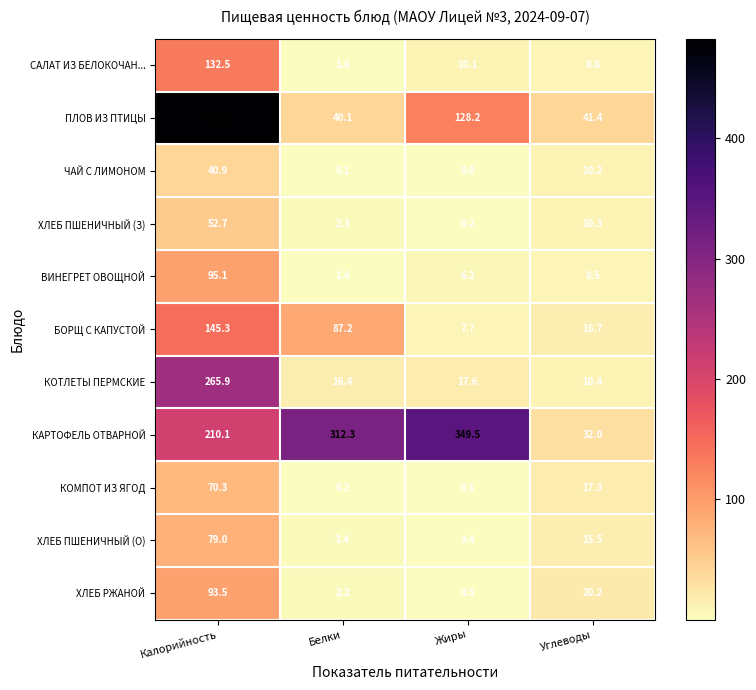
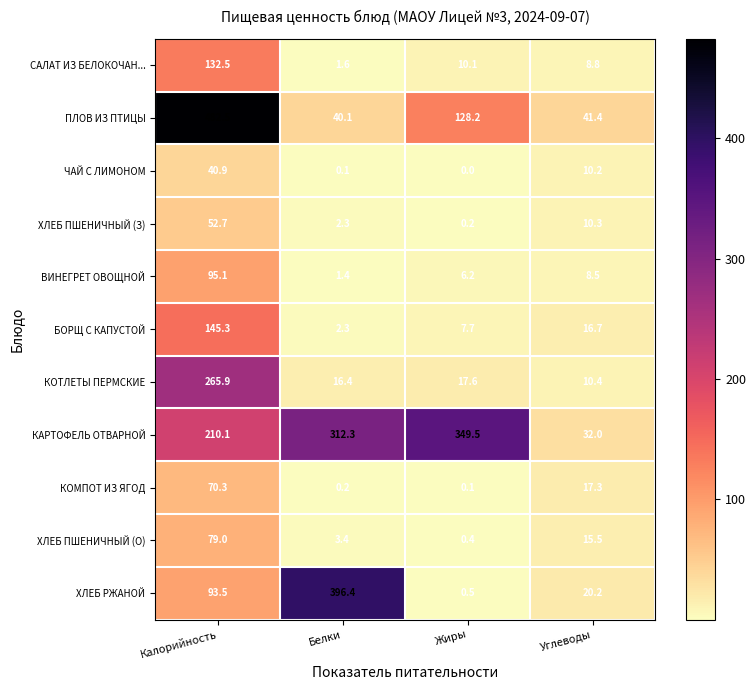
  {
    "САЛАТ ИЗ БЕЛОКОЧАН...": {
      "Калорийность": 132.5,
      "Белки": 1.6,
      "Жиры": 10.1,
      "Углеводы": 8.8
    },
    "ПЛОВ ИЗ ПТИЦЫ": {
      "Белки": 40.1,
      "Жиры": 128.2,
      "Углеводы": 41.4
    },
    "ЧАЙ С ЛИМОНОМ": {
      "Калорийность": 40.9,
      "Белки": 0.1,
      "Жиры": 0.0,
      "Углеводы": 10.2
    },
    "ХЛЕБ ПШЕНИЧНЫЙ (З)": {
      "Калорийность": 52.7,
      "Белки": 2.3,
      "Жиры": 0.2,
      "Углеводы": 10.3
    },
    "ВИНЕГРЕТ ОВОЩНОЙ": {
      "Калорийность": 95.1,
      "Белки": 1.4,
      "Жиры": 6.2,
      "Углеводы": 8.5
    },
    "БОРЩ С КАПУСТОЙ": {
      "Калорийность": 145.3,
-     "Белки": 87.2,
+     "Белки": 2.3,
      "Жиры": 7.7,
      "Углеводы": 16.7
    },
    "КОТЛЕТЫ ПЕРМСКИЕ": {
      "Калорийность": 265.9,
      "Белки": 16.4,
      "Жиры": 17.6,
      "Углеводы": 10.4
    },
    "КАРТОФЕЛЬ ОТВАРНОЙ": {
      "Калорийность": 210.1,
      "Белки": 312.3,
      "Жиры": 349.5,
      "Углеводы": 32.0
    },
    "КОМПОТ ИЗ ЯГОД": {
      "Калорийность": 70.3,
      "Белки": 0.2,
      "Жиры": 0.1,
      "Углеводы": 17.3
    },
    "ХЛЕБ ПШЕНИЧНЫЙ (О)": {
      "Калорийность": 79.0,
      "Белки": 3.4,
      "Жиры": 0.4,
      "Углеводы": 15.5
    },
    "ХЛЕБ РЖАНОЙ": {
      "Калорийность": 93.5,
-     "Белки": 2.2,
+     "Белки": 396.4,
      "Жиры": 0.5,
      "Углеводы": 20.2
    }
  }
